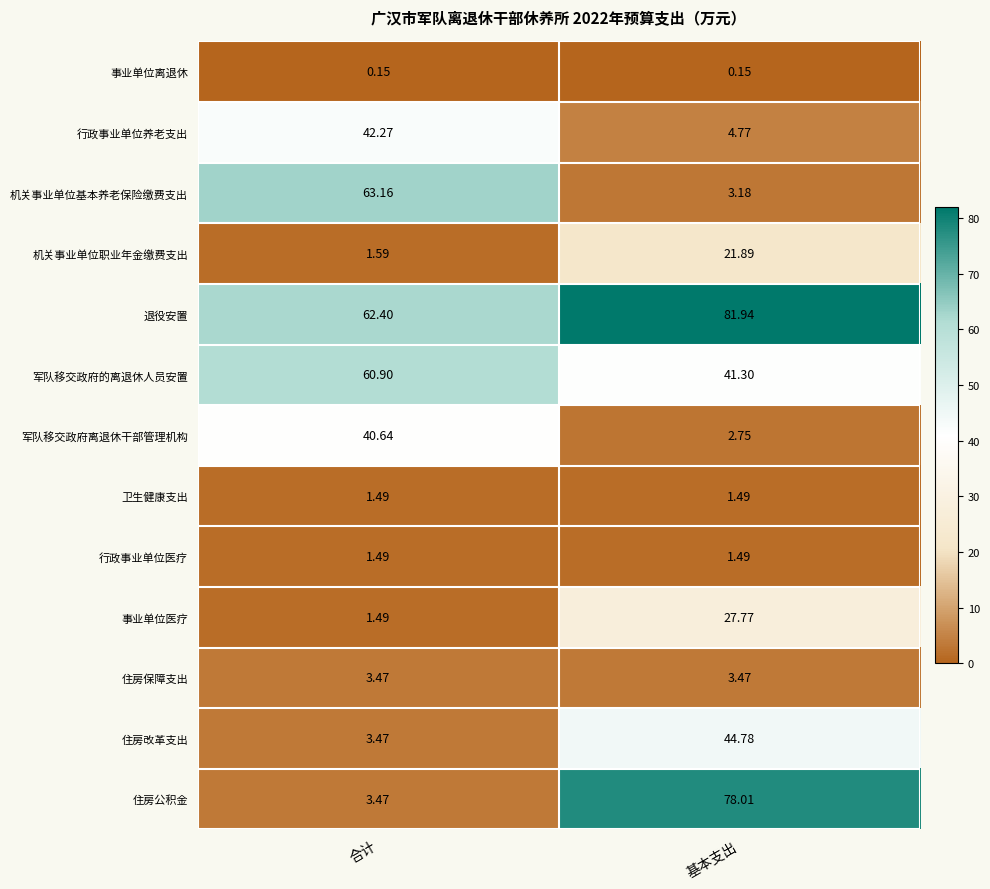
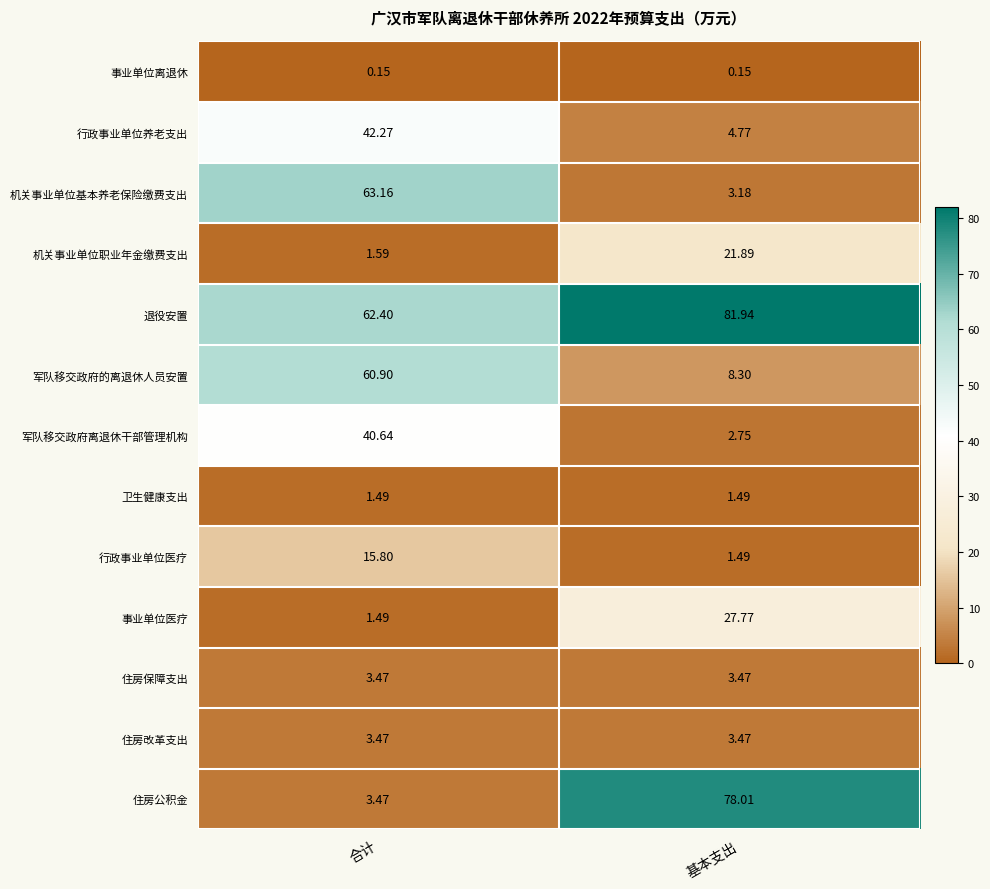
  {
    "事业单位离退休": {
      "合计": 0.15,
      "基本支出": 0.15
    },
    "行政事业单位养老支出": {
      "合计": 42.27,
      "基本支出": 4.77
    },
    "机关事业单位基本养老保险缴费支出": {
      "合计": 63.16,
      "基本支出": 3.18
    },
    "机关事业单位职业年金缴费支出": {
      "合计": 1.59,
      "基本支出": 21.89
    },
    "退役安置": {
      "合计": 62.40,
      "基本支出": 81.94
    },
    "军队移交政府的离退休人员安置": {
      "合计": 60.90,
-     "基本支出": 41.30
+     "基本支出": 8.30
    },
    "军队移交政府离退休干部管理机构": {
      "合计": 40.64,
      "基本支出": 2.75
    },
    "卫生健康支出": {
      "合计": 1.49,
      "基本支出": 1.49
    },
    "行政事业单位医疗": {
-     "合计": 1.49,
+     "合计": 15.80,
      "基本支出": 1.49
    },
    "事业单位医疗": {
      "合计": 1.49,
      "基本支出": 27.77
    },
    "住房保障支出": {
      "合计": 3.47,
      "基本支出": 3.47
    },
    "住房改革支出": {
      "合计": 3.47,
-     "基本支出": 44.78
+     "基本支出": 3.47
    },
    "住房公积金": {
      "合计": 3.47,
      "基本支出": 78.01
    }
  }
